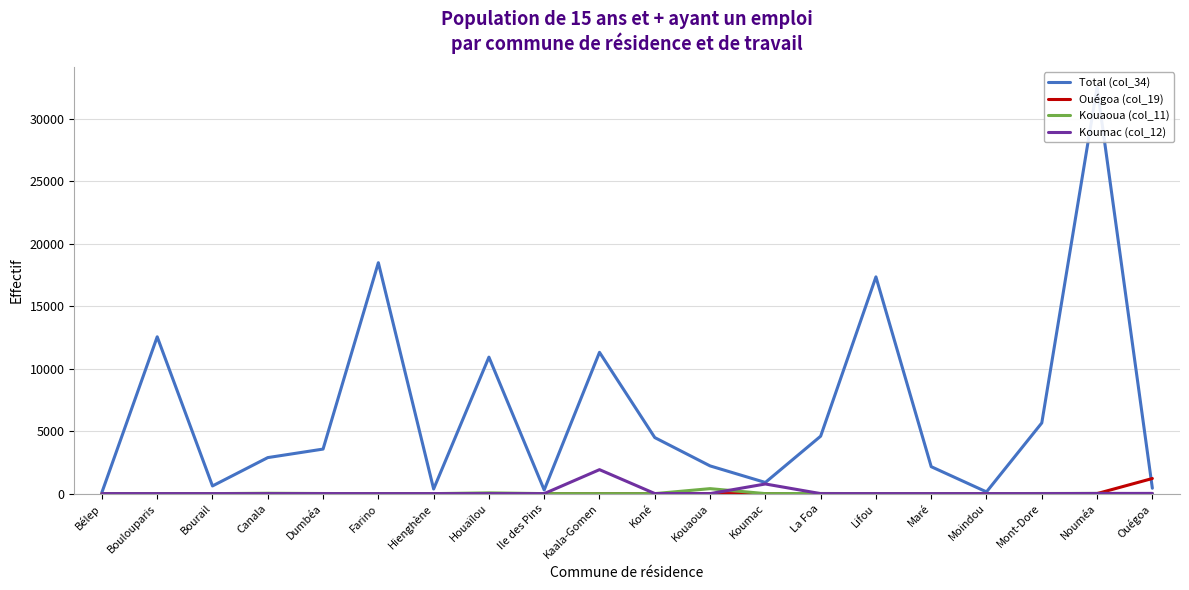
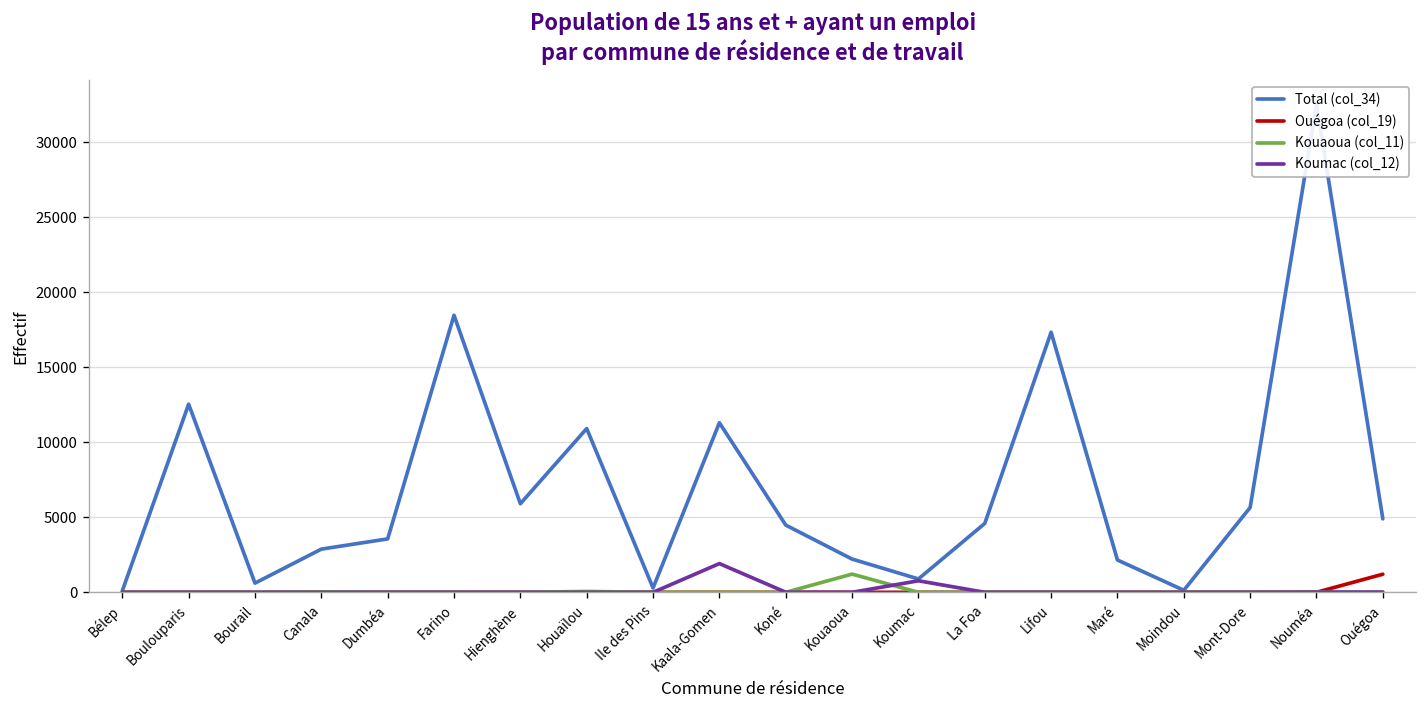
  {
    "Total (col_34)": {
      "Boulouparis": 12500,
      "Bourail": 600,
      "Canala": 2900,
      "Dumbéa": 3600,
      "Farino": 18500,
-     "Hienghène": 400,
+     "Hienghène": 5900,
      "Houaïlou": 10900,
      "Ile des Pins": 300,
      "Kaala-Gomen": 11300,
      "Koné": 4500,
      "Kouaoua": 2200,
      "La Foa": 4600,
      "Lifou": 17300,
      "Maré": 2200,
      "Mont-Dore": 5700,
-     "Ouégoa": 400
+     "Ouégoa": 4900
    },
    "Ouégoa (col_19)": {
      "Ouégoa": 1200
    },
    "Kouaoua (col_11)": {
-     "Kouaoua": 400
+     "Kouaoua": 1200
    },
    "Koumac (col_12)": {
      "Kaala-Gomen": 1900
    }
  }
